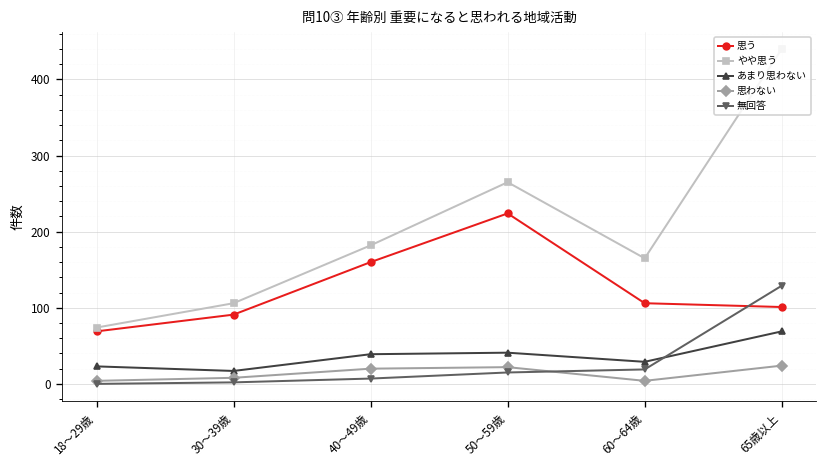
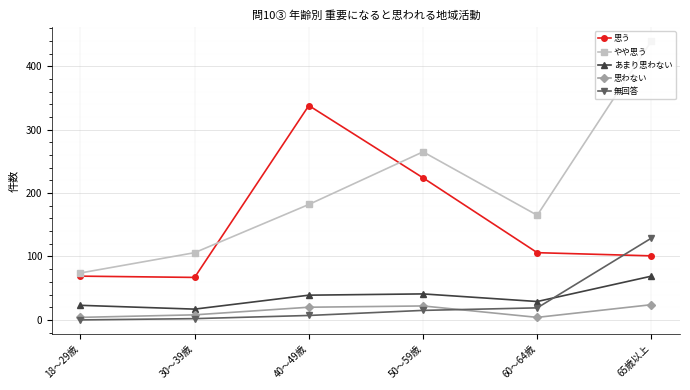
  {
    "思う": {
      "18～29歳": 70,
-     "30～39歳": 90,
-     "40～49歳": 160,
+     "30～39歳": 70,
+     "40～49歳": 340,
      "50～59歳": 220,
      "60～64歳": 110,
      "65歳以上": 100
    }
  }
